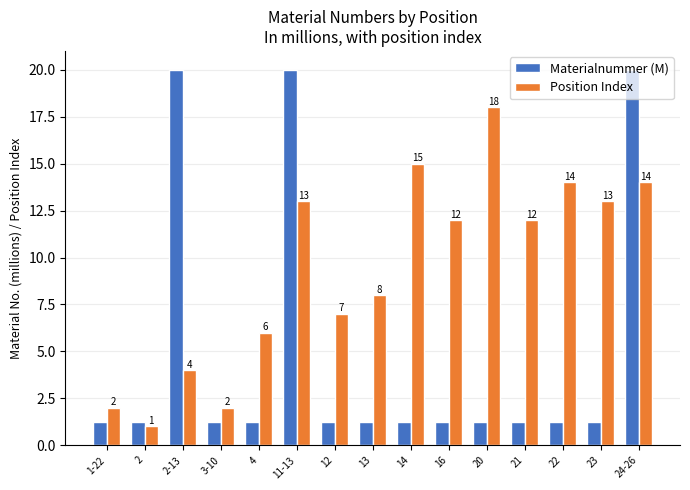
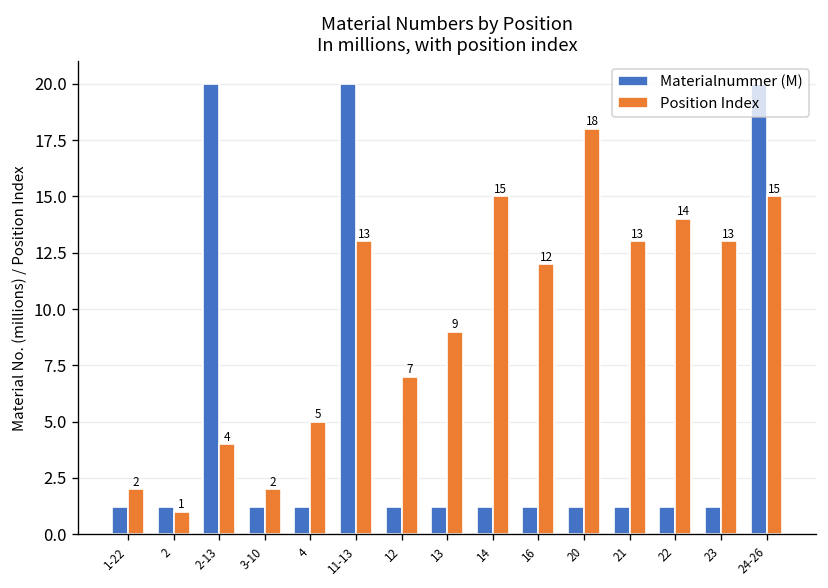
  {
    "Materialnummer (M)": {
      "1-22": 1.2,
      "2-13": 20.0,
      "3-10": 1.2,
      "4": 1.2,
      "11-13": 20.0,
      "12": 1.2,
      "13": 1.2,
      "14": 1.2,
      "16": 1.2,
      "20": 1.2,
      "21": 1.2,
      "22": 1.2,
      "23": 1.2
    },
    "Position Index": {
      "1-22": 2,
      "2": 1,
      "2-13": 4,
      "3-10": 2,
-     "4": 6,
+     "4": 5,
      "11-13": 13,
      "12": 7,
-     "13": 8,
+     "13": 9,
      "14": 15,
      "16": 12,
      "20": 18,
-     "21": 12,
+     "21": 13,
      "22": 14,
      "23": 13,
-     "24-26": 14
+     "24-26": 15
    }
  }
